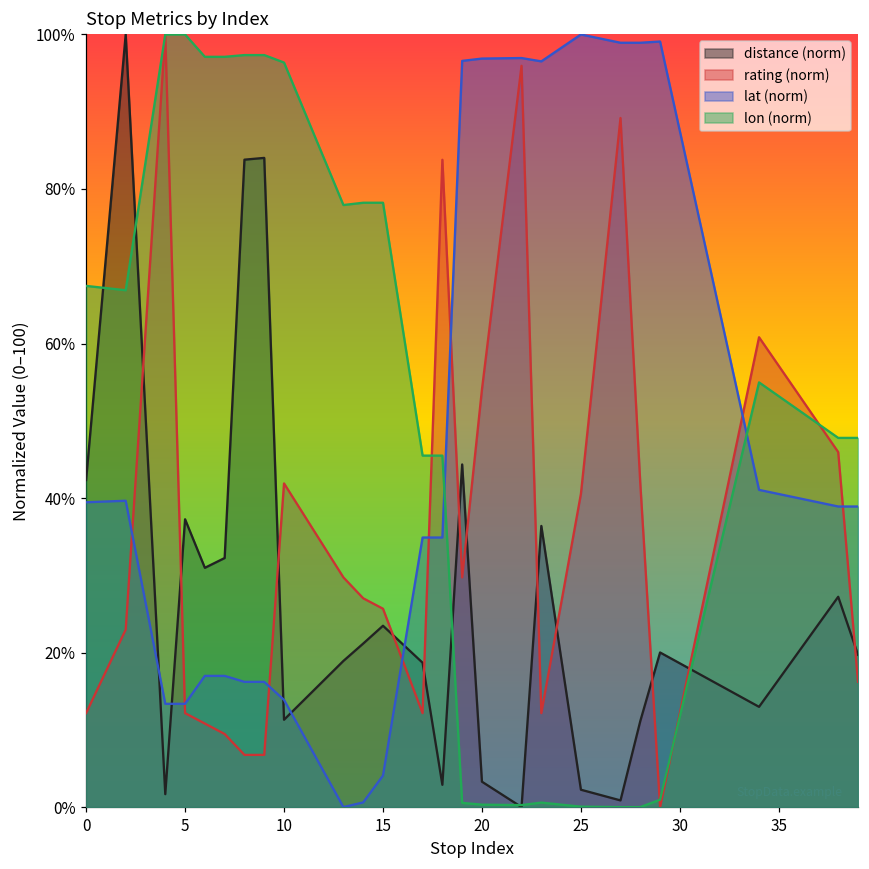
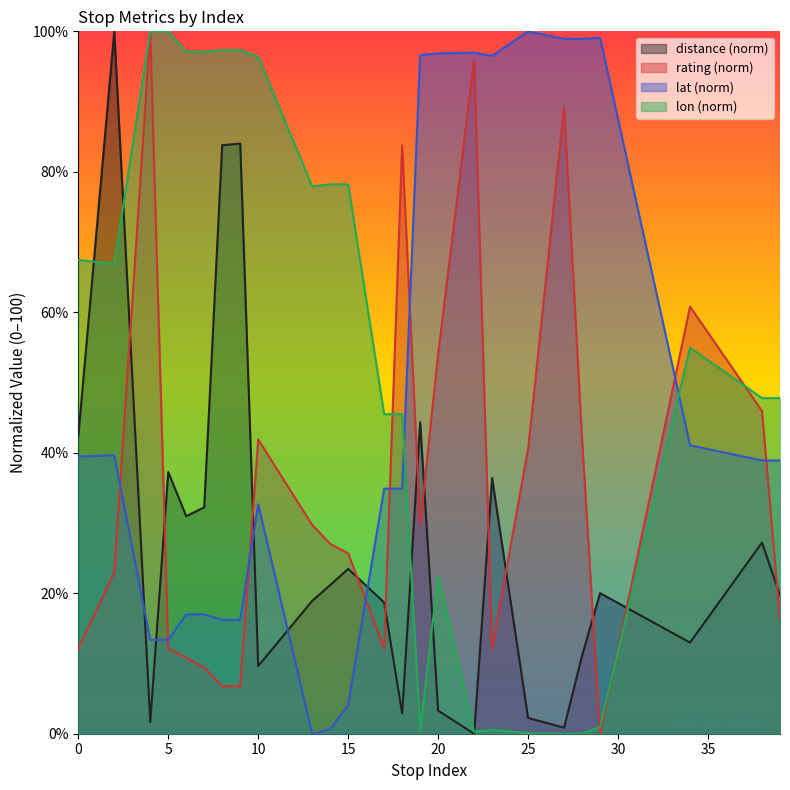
  {
    "distance (norm)": {
      "0": "42%",
      "5": "37%",
-     "10": "11%",
+     "10": "10%",
      "15": "23%",
      "20": "3%",
      "25": "2%"
    },
    "rating (norm)": {
      "0": "12%",
      "5": "12%",
      "10": "42%",
      "15": "26%",
      "20": "54%",
      "25": "41%"
    },
    "lat (norm)": {
      "0": "39%",
      "5": "13%",
-     "10": "14%",
+     "10": "33%",
      "15": "4%",
      "20": "97%",
      "25": "100%"
    },
    "lon (norm)": {
      "0": "67%",
      "5": "100%",
      "10": "96%",
      "15": "78%",
-     "20": "0%",
+     "20": "22%",
      "25": "0%"
    }
  }
